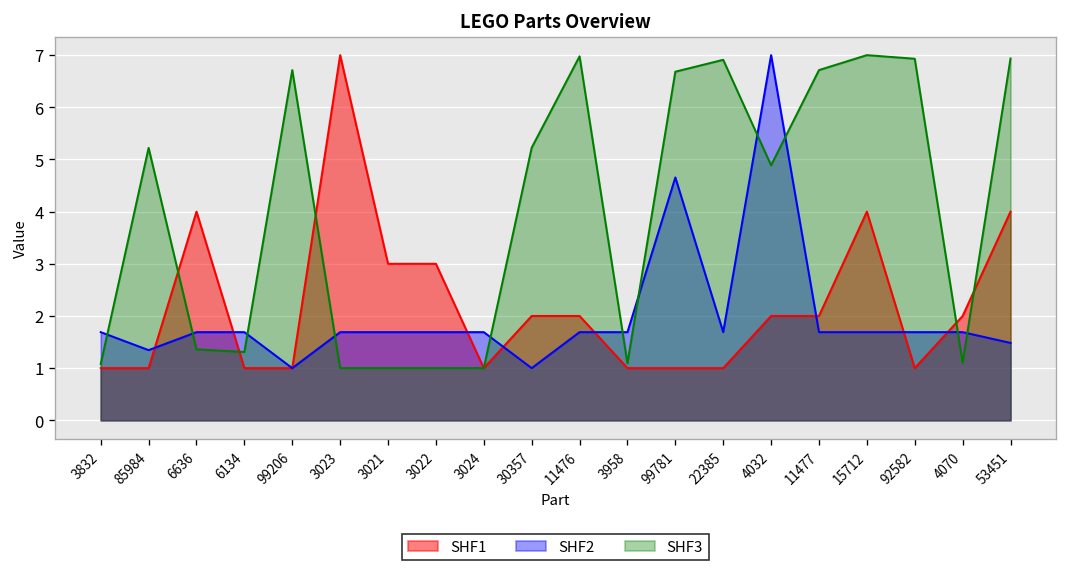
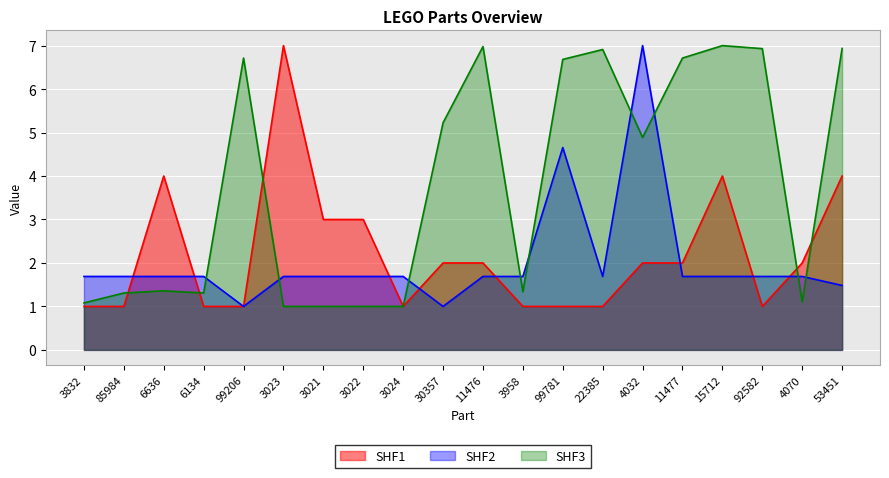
  {
    "SHF1": {
      "3832": 1.0,
      "85984": 1.0,
      "6636": 4.0,
      "6134": 1.0,
      "3023": 7.0,
      "3021": 3.0,
      "3022": 3.0,
      "30357": 2.0,
      "11476": 2.0,
      "3958": 1.0,
      "99781": 1.0,
      "22385": 1.0,
      "4032": 2.0,
      "11477": 2.0,
      "15712": 4.0,
      "92582": 1.0,
      "4070": 2.0,
      "53451": 4.0
    },
    "SHF2": {
      "3832": 1.7,
-     "85984": 1.3,
+     "85984": 1.7,
      "6636": 1.7,
      "6134": 1.7,
      "3023": 1.7,
      "3021": 1.7,
      "3022": 1.7,
      "3024": 1.7,
      "30357": 1.0,
      "11476": 1.7,
      "3958": 1.7,
      "99781": 4.7,
      "22385": 1.7,
      "4032": 7.0,
      "11477": 1.7,
      "15712": 1.7,
      "92582": 1.7,
      "4070": 1.7,
      "53451": 1.5
    },
    "SHF3": {
      "3832": 1.1,
-     "85984": 5.2,
+     "85984": 1.3,
      "6636": 1.4,
      "6134": 1.3,
      "99206": 6.7,
      "3023": 1.0,
      "3021": 1.0,
      "3022": 1.0,
      "30357": 5.2,
      "11476": 7.0,
-     "3958": 1.1,
+     "3958": 1.3,
      "99781": 6.7,
      "22385": 6.9,
      "4032": 4.9,
      "11477": 6.7,
      "15712": 7.0,
      "92582": 6.9,
      "4070": 1.1,
      "53451": 6.9
    }
  }
